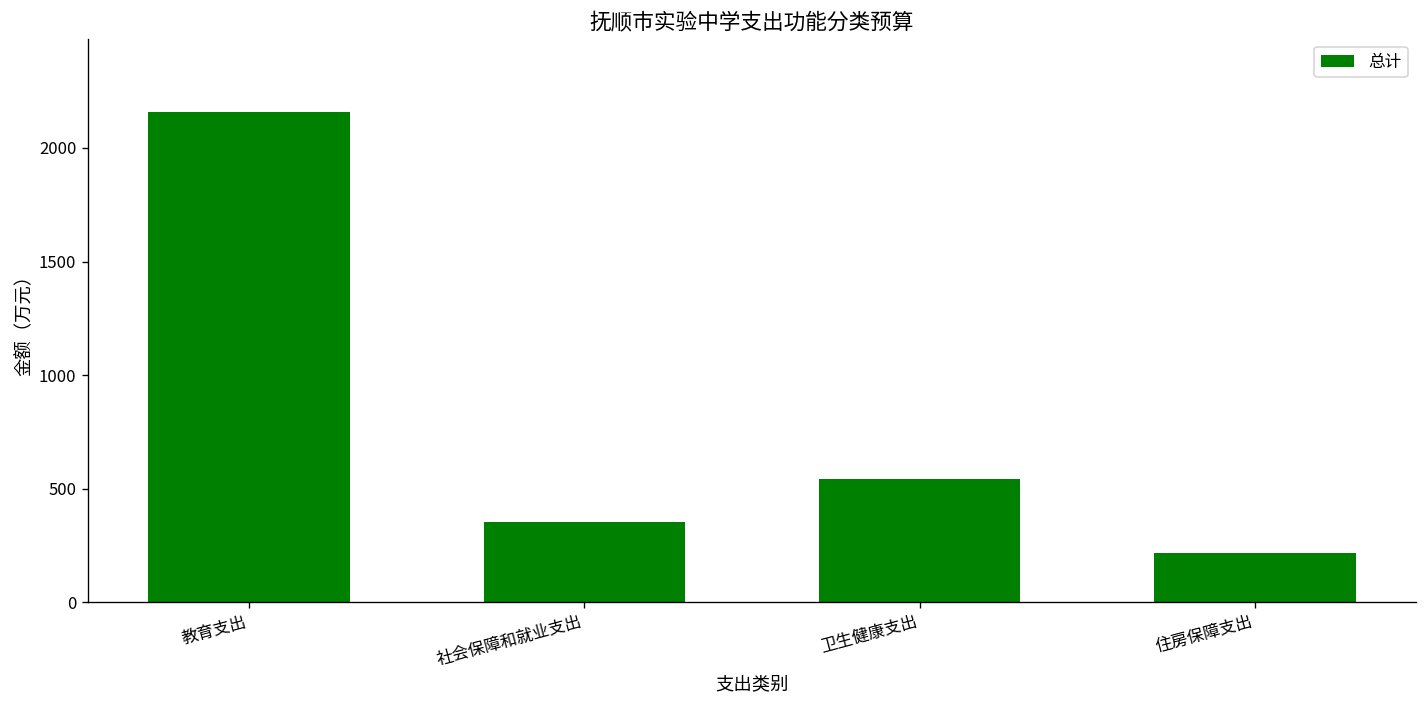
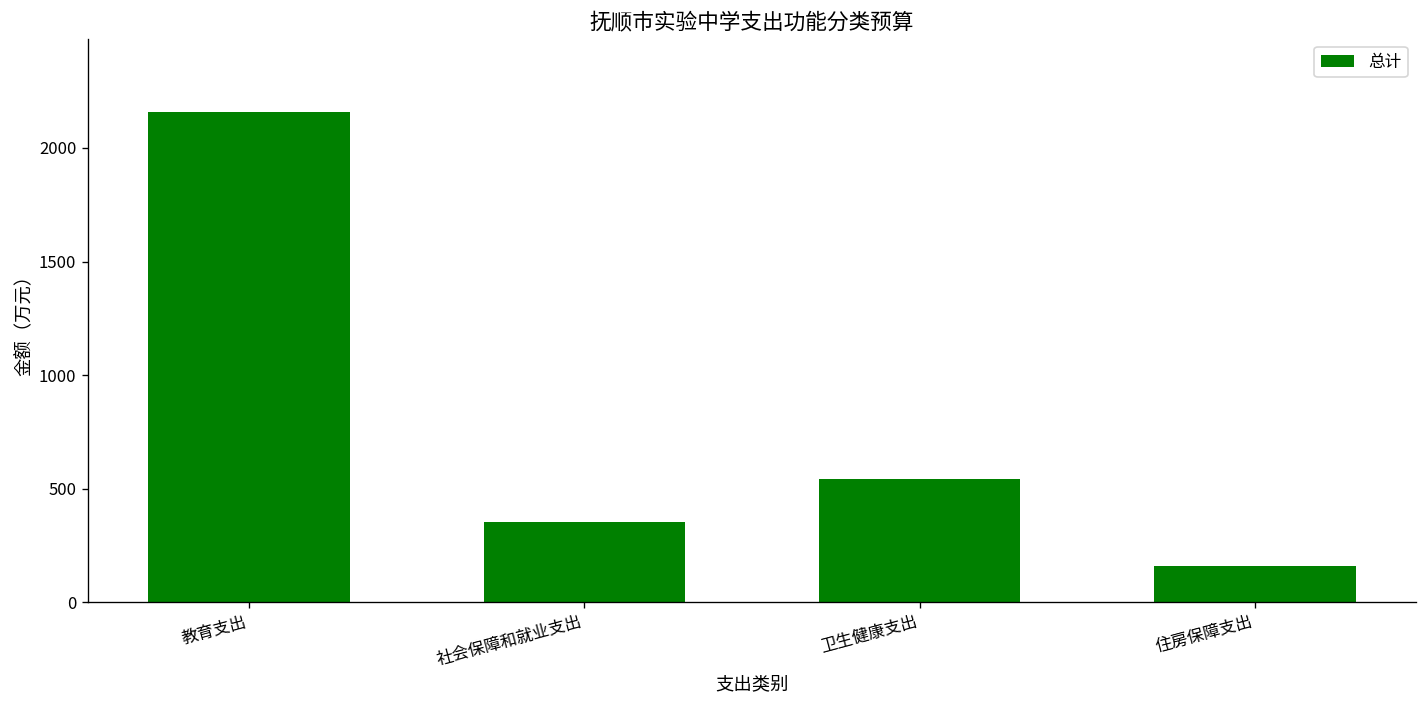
  {
    "教育支出": 2160,
    "社会保障和就业支出": 350,
    "卫生健康支出": 540,
-   "住房保障支出": 220
+   "住房保障支出": 160
  }
